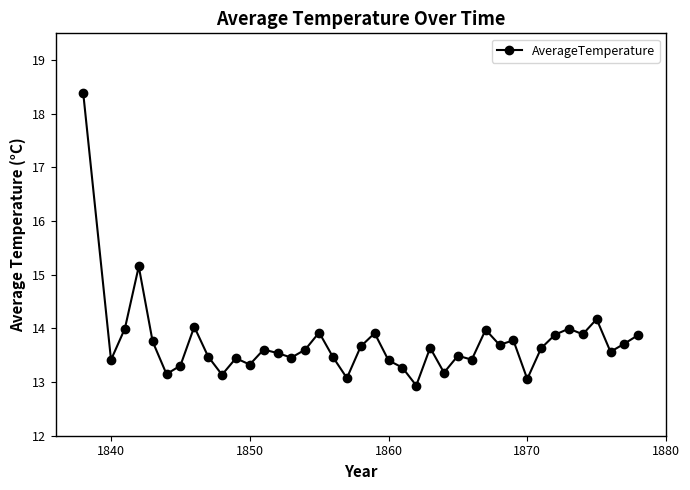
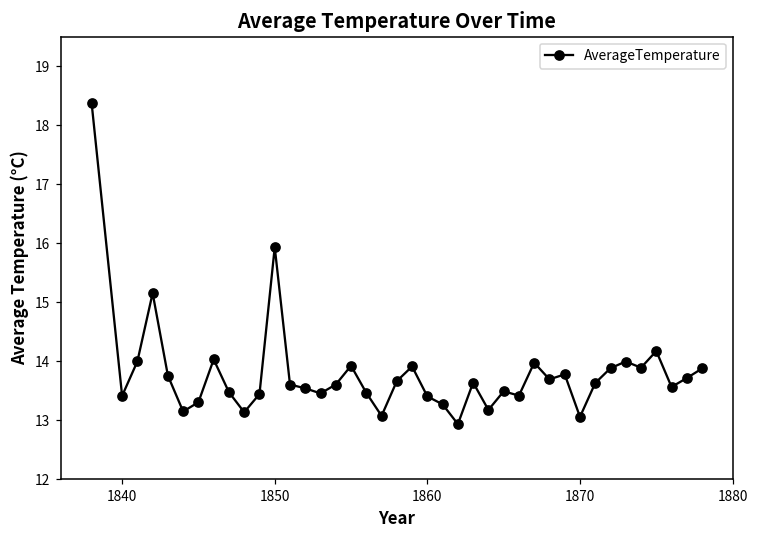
  {
    "1840": 13.4,
-   "1850": 13.3,
+   "1850": 15.9,
    "1860": 13.4,
    "1870": 13.1
  }
